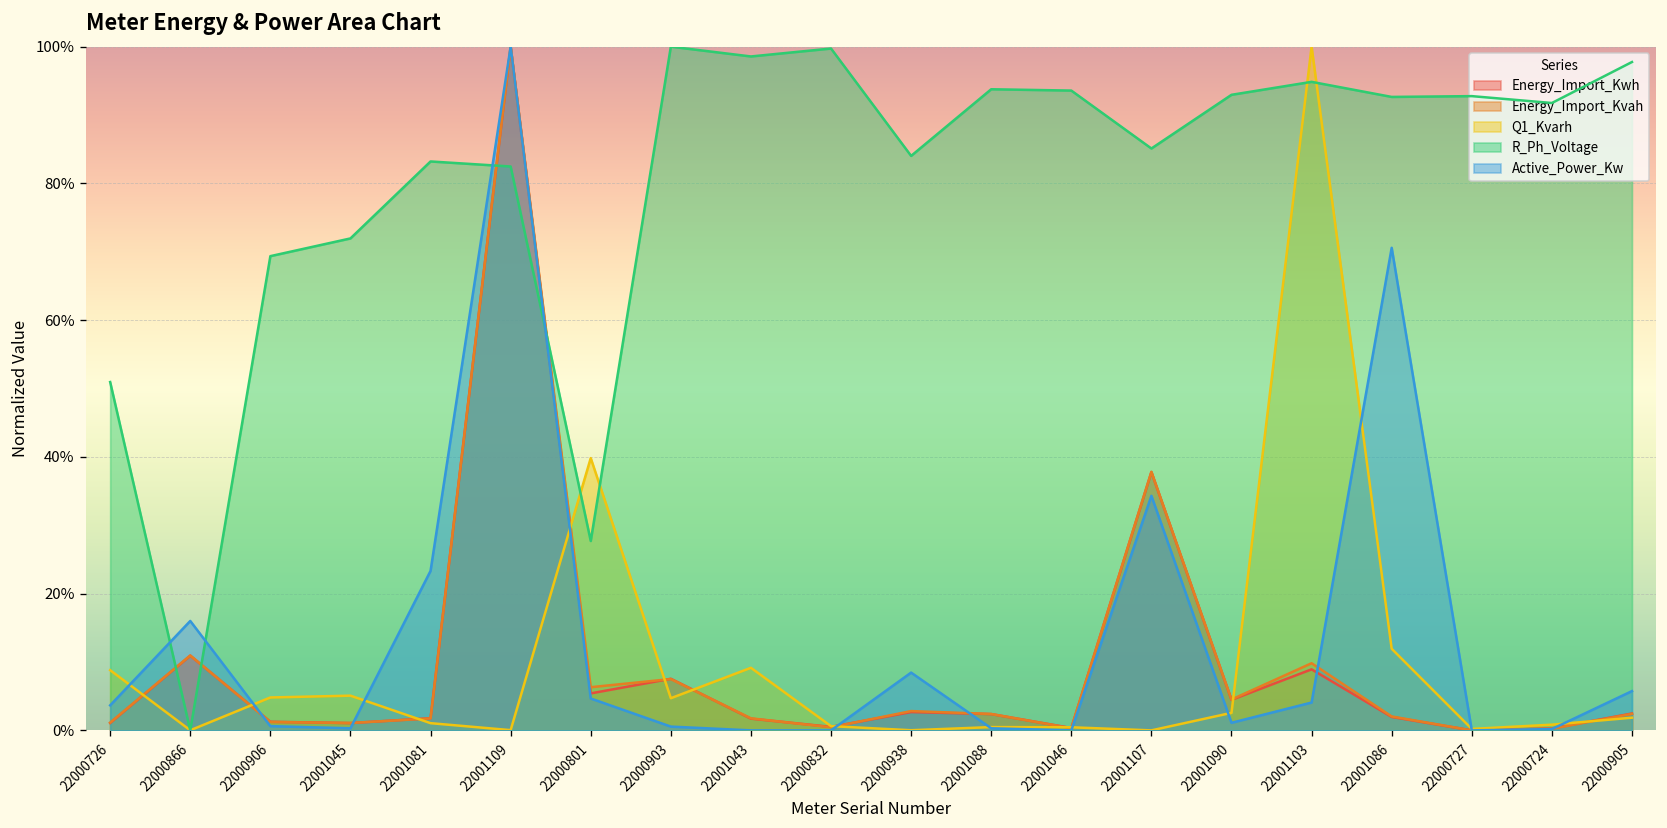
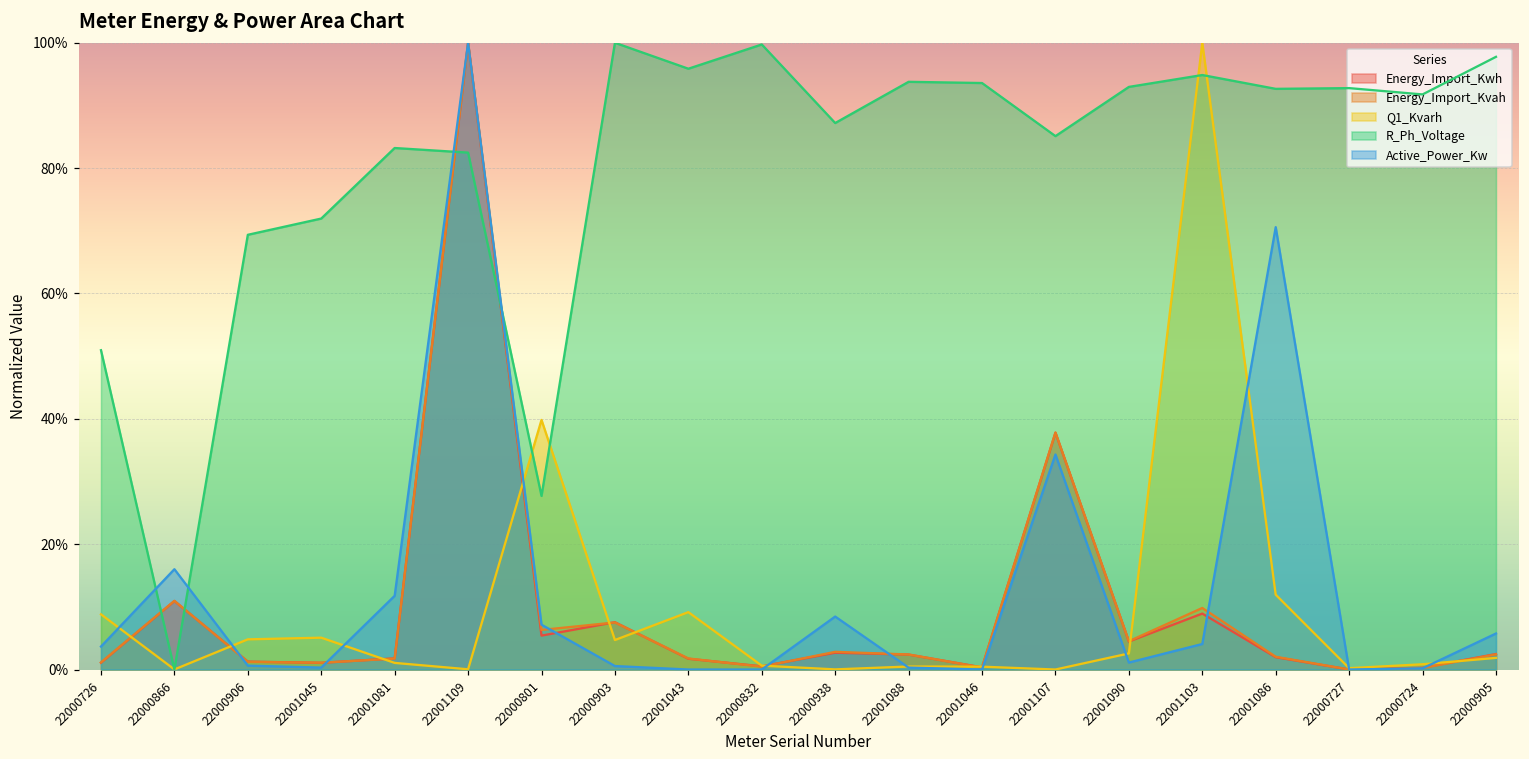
  {
    "R_Ph_Voltage": {
      "22000726": "51%",
      "22000906": "69%",
      "22001045": "72%",
      "22001081": "83%",
      "22001109": "82%",
      "22000801": "28%",
      "22000903": "100%",
-     "22001043": "99%",
+     "22001043": "96%",
      "22000832": "100%",
-     "22000938": "84%",
+     "22000938": "87%",
      "22001088": "94%",
      "22001046": "94%",
      "22001107": "85%",
      "22001090": "93%",
      "22001103": "95%",
      "22001086": "93%"
    },
    "Active_Power_Kw": {
      "22000726": "4%",
      "22000866": "16%",
      "22000906": "1%",
      "22001045": "0%",
-     "22001081": "23%",
-     "22000801": "5%",
+     "22001081": "12%",
+     "22000801": "7%",
      "22000903": "1%",
      "22001043": "0%",
      "22000938": "8%",
      "22001107": "34%",
      "22001090": "1%",
      "22001103": "4%",
      "22001086": "71%",
      "22000905": "6%"
    }
  }
